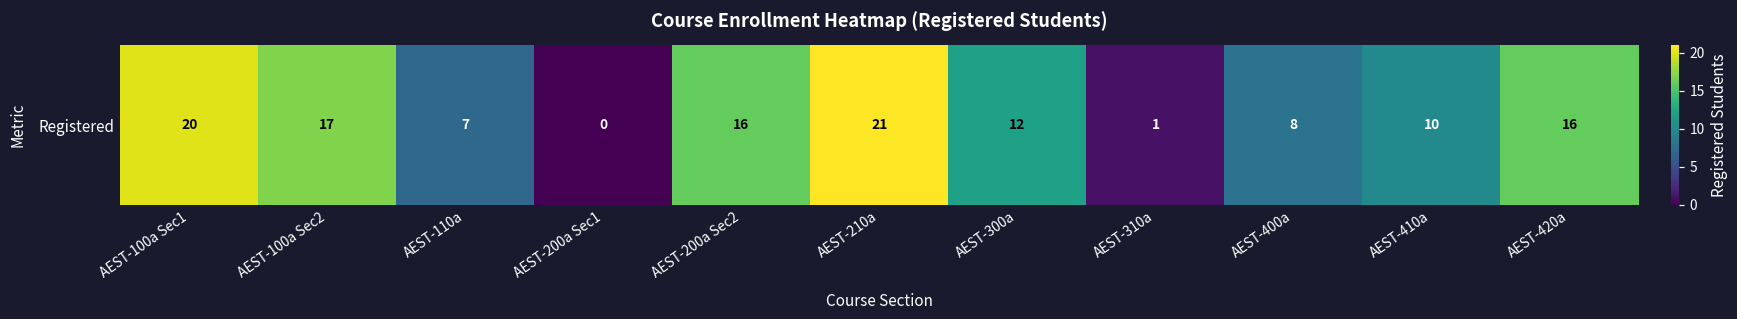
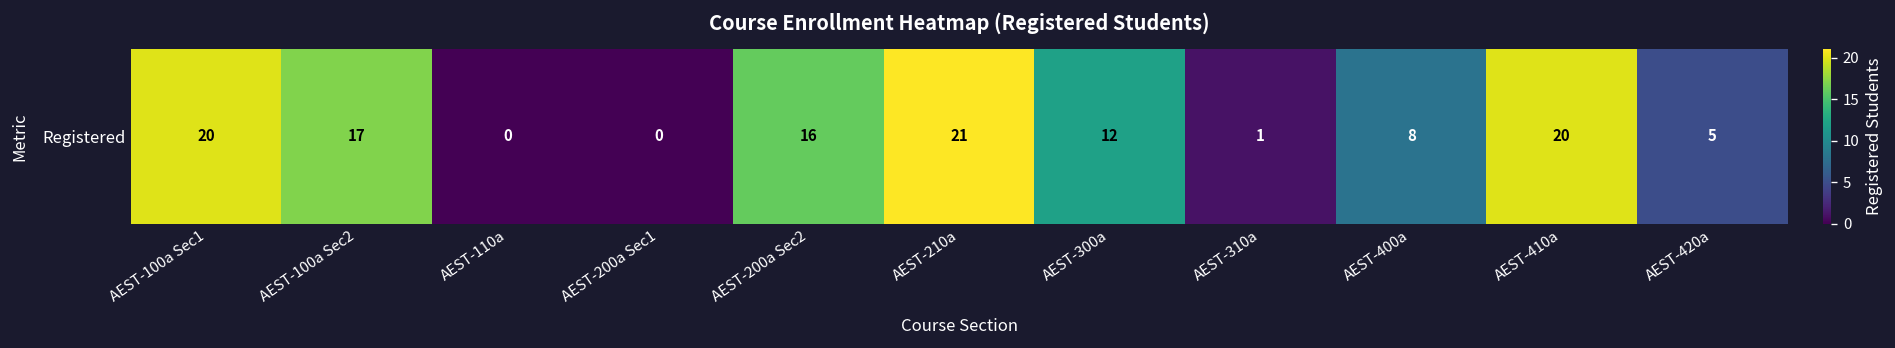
  {
    "Registered": {
      "AEST-100a Sec1": 20,
      "AEST-100a Sec2": 17,
-     "AEST-110a": 7,
+     "AEST-110a": 0,
      "AEST-200a Sec1": 0,
      "AEST-200a Sec2": 16,
      "AEST-210a": 21,
      "AEST-300a": 12,
      "AEST-310a": 1,
      "AEST-400a": 8,
-     "AEST-410a": 10,
-     "AEST-420a": 16
+     "AEST-410a": 20,
+     "AEST-420a": 5
    }
  }
